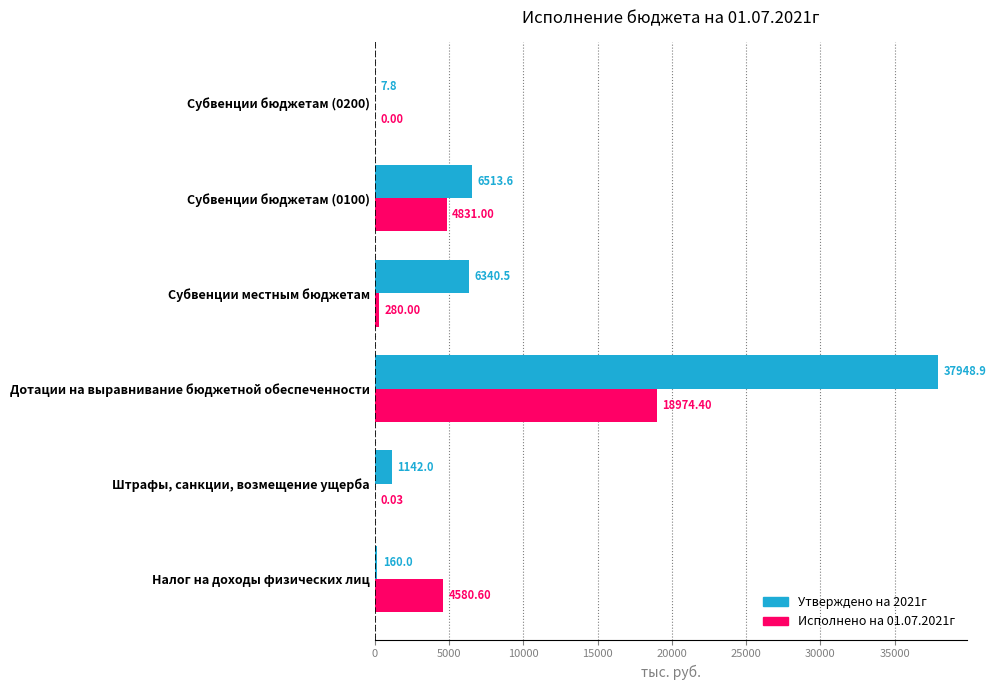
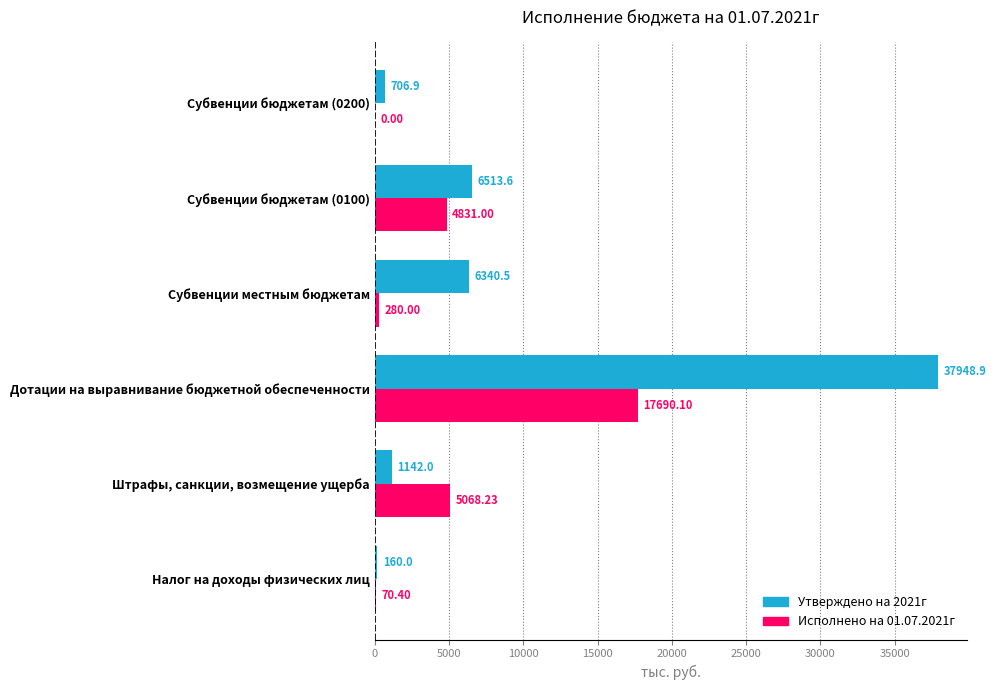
  {
    "Утверждено на 2021г": {
-     "Субвенции бюджетам (0200)": 7.8,
+     "Субвенции бюджетам (0200)": 706.9,
      "Субвенции бюджетам (0100)": 6513.6,
      "Субвенции местным бюджетам": 6340.5,
      "Дотации на выравнивание бюджетной обеспеченности": 37948.9,
      "Штрафы, санкции, возмещение ущерба": 1142.0,
      "Налог на доходы физических лиц": 160.0
    },
    "Исполнено на 01.07.2021г": {
      "Субвенции бюджетам (0200)": 0.00,
      "Субвенции бюджетам (0100)": 4831.00,
      "Субвенции местным бюджетам": 280.00,
-     "Дотации на выравнивание бюджетной обеспеченности": 18974.40,
-     "Штрафы, санкции, возмещение ущерба": 0.03,
-     "Налог на доходы физических лиц": 4580.60
+     "Дотации на выравнивание бюджетной обеспеченности": 17690.10,
+     "Штрафы, санкции, возмещение ущерба": 5068.23,
+     "Налог на доходы физических лиц": 70.40
    }
  }
